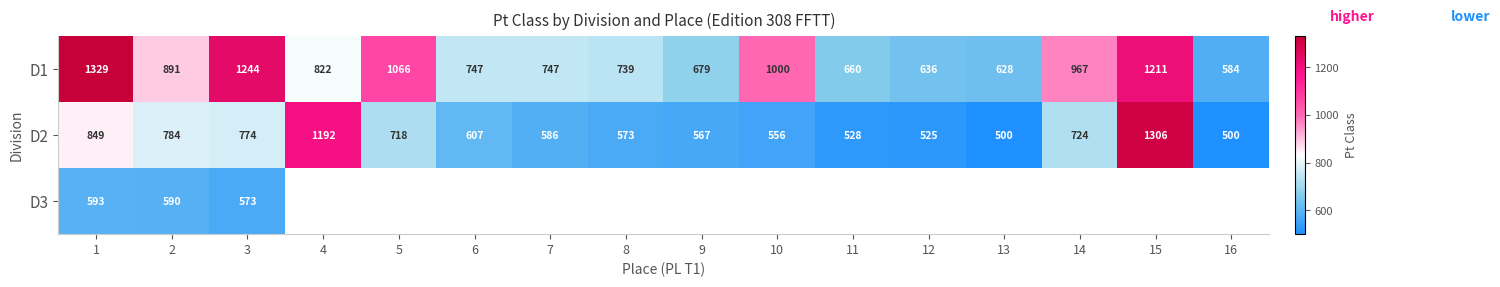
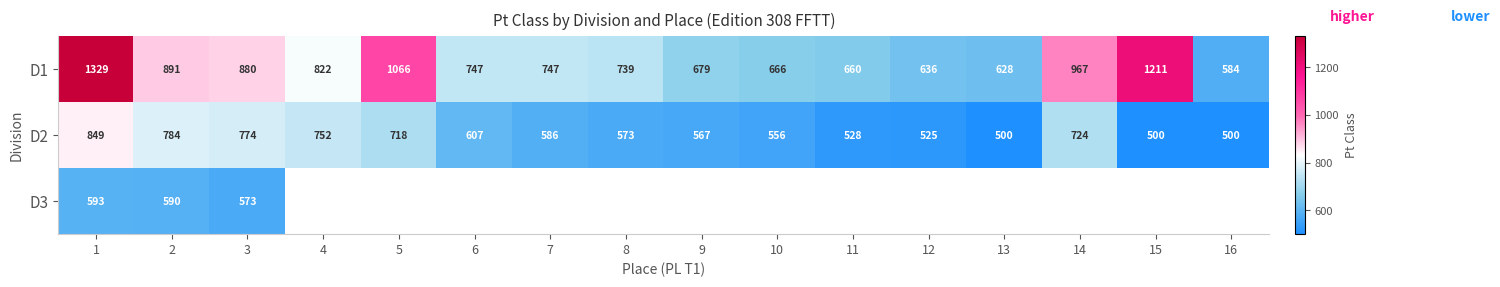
  {
    "D1": {
      "1": 1329,
      "2": 891,
-     "3": 1244,
+     "3": 880,
      "4": 822,
      "5": 1066,
      "6": 747,
      "7": 747,
      "8": 739,
      "9": 679,
-     "10": 1000,
+     "10": 666,
      "11": 660,
      "12": 636,
      "13": 628,
      "14": 967,
      "15": 1211,
      "16": 584
    },
    "D2": {
      "1": 849,
      "2": 784,
      "3": 774,
-     "4": 1192,
+     "4": 752,
      "5": 718,
      "6": 607,
      "7": 586,
      "8": 573,
      "9": 567,
      "10": 556,
      "11": 528,
      "12": 525,
      "13": 500,
      "14": 724,
-     "15": 1306,
+     "15": 500,
      "16": 500
    },
    "D3": {
      "1": 593,
      "2": 590,
      "3": 573
    }
  }
